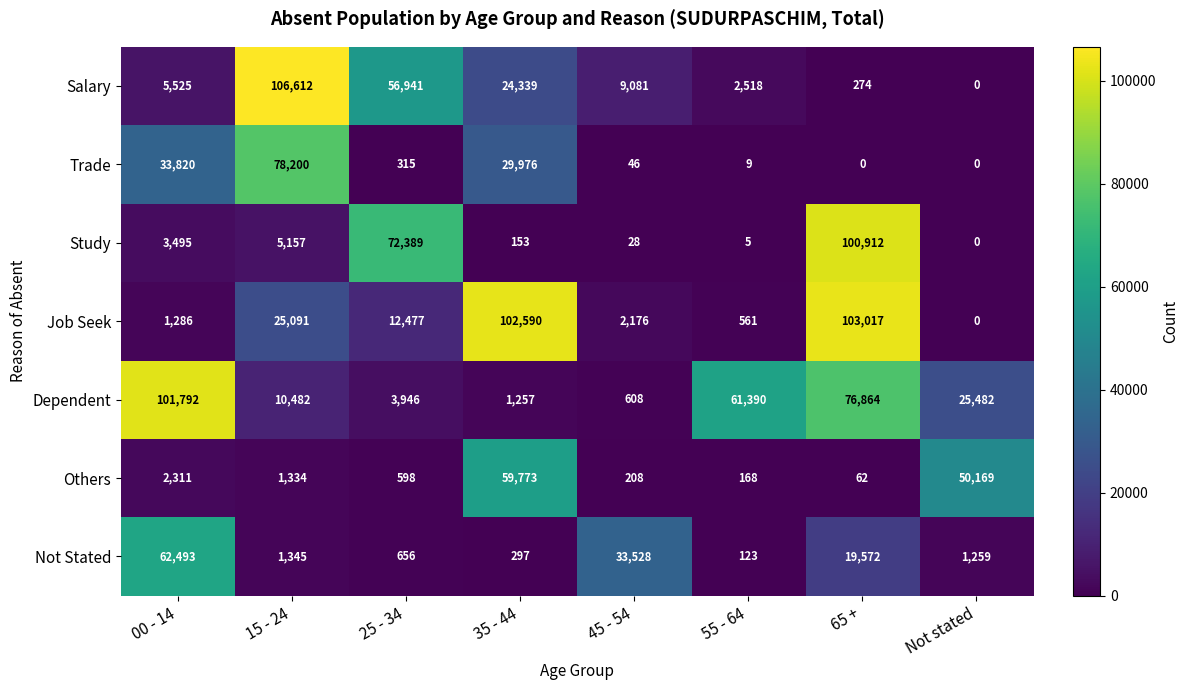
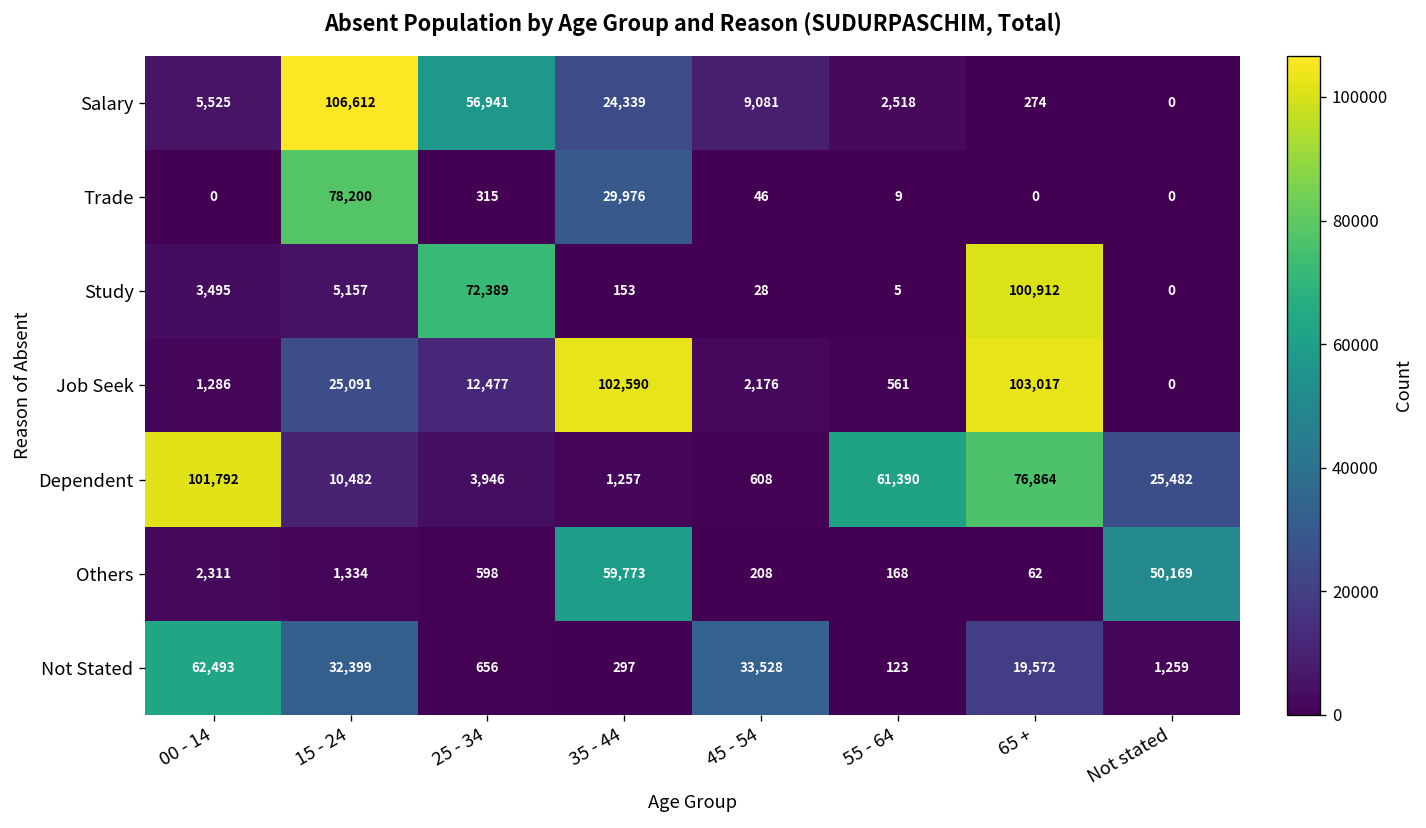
  {
    "Salary": {
      "00 - 14": "5,525",
      "15 - 24": "106,612",
      "25 - 34": "56,941",
      "35 - 44": "24,339",
      "45 - 54": "9,081",
      "55 - 64": "2,518",
      "65 +": "274",
      "Not stated": "0"
    },
    "Trade": {
-     "00 - 14": "33,820",
+     "00 - 14": "0",
      "15 - 24": "78,200",
      "25 - 34": "315",
      "35 - 44": "29,976",
      "45 - 54": "46",
      "55 - 64": "9",
      "65 +": "0",
      "Not stated": "0"
    },
    "Study": {
      "00 - 14": "3,495",
      "15 - 24": "5,157",
      "25 - 34": "72,389",
      "35 - 44": "153",
      "45 - 54": "28",
      "55 - 64": "5",
      "65 +": "100,912",
      "Not stated": "0"
    },
    "Job Seek": {
      "00 - 14": "1,286",
      "15 - 24": "25,091",
      "25 - 34": "12,477",
      "35 - 44": "102,590",
      "45 - 54": "2,176",
      "55 - 64": "561",
      "65 +": "103,017",
      "Not stated": "0"
    },
    "Dependent": {
      "00 - 14": "101,792",
      "15 - 24": "10,482",
      "25 - 34": "3,946",
      "35 - 44": "1,257",
      "45 - 54": "608",
      "55 - 64": "61,390",
      "65 +": "76,864",
      "Not stated": "25,482"
    },
    "Others": {
      "00 - 14": "2,311",
      "15 - 24": "1,334",
      "25 - 34": "598",
      "35 - 44": "59,773",
      "45 - 54": "208",
      "55 - 64": "168",
      "65 +": "62",
      "Not stated": "50,169"
    },
    "Not Stated": {
      "00 - 14": "62,493",
-     "15 - 24": "1,345",
+     "15 - 24": "32,399",
      "25 - 34": "656",
      "35 - 44": "297",
      "45 - 54": "33,528",
      "55 - 64": "123",
      "65 +": "19,572",
      "Not stated": "1,259"
    }
  }
